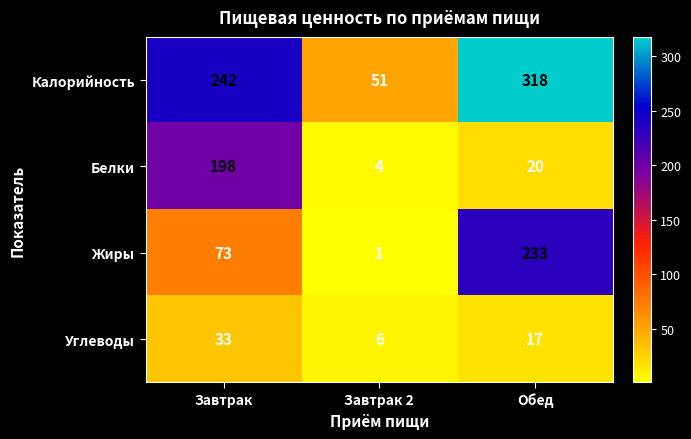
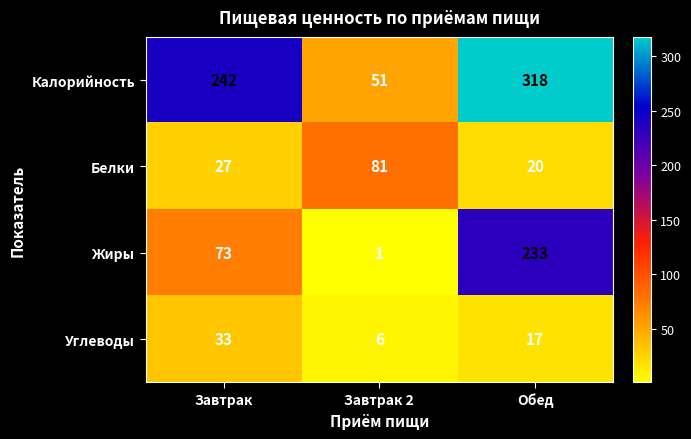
  {
    "Калорийность": {
      "Завтрак": 242,
      "Завтрак 2": 51,
      "Обед": 318
    },
    "Белки": {
-     "Завтрак": 198,
-     "Завтрак 2": 4,
+     "Завтрак": 27,
+     "Завтрак 2": 81,
      "Обед": 20
    },
    "Жиры": {
      "Завтрак": 73,
      "Завтрак 2": 1,
      "Обед": 233
    },
    "Углеводы": {
      "Завтрак": 33,
      "Завтрак 2": 6,
      "Обед": 17
    }
  }
